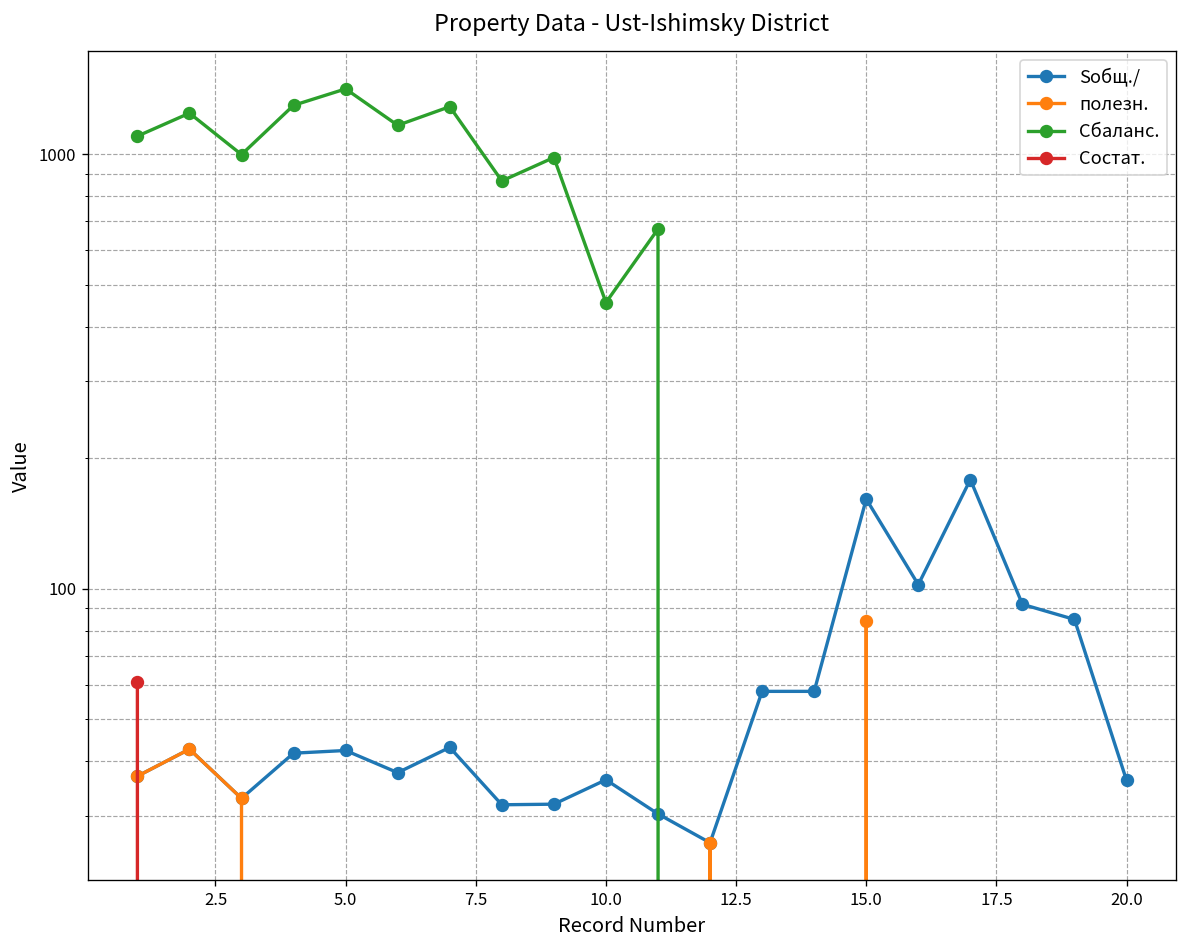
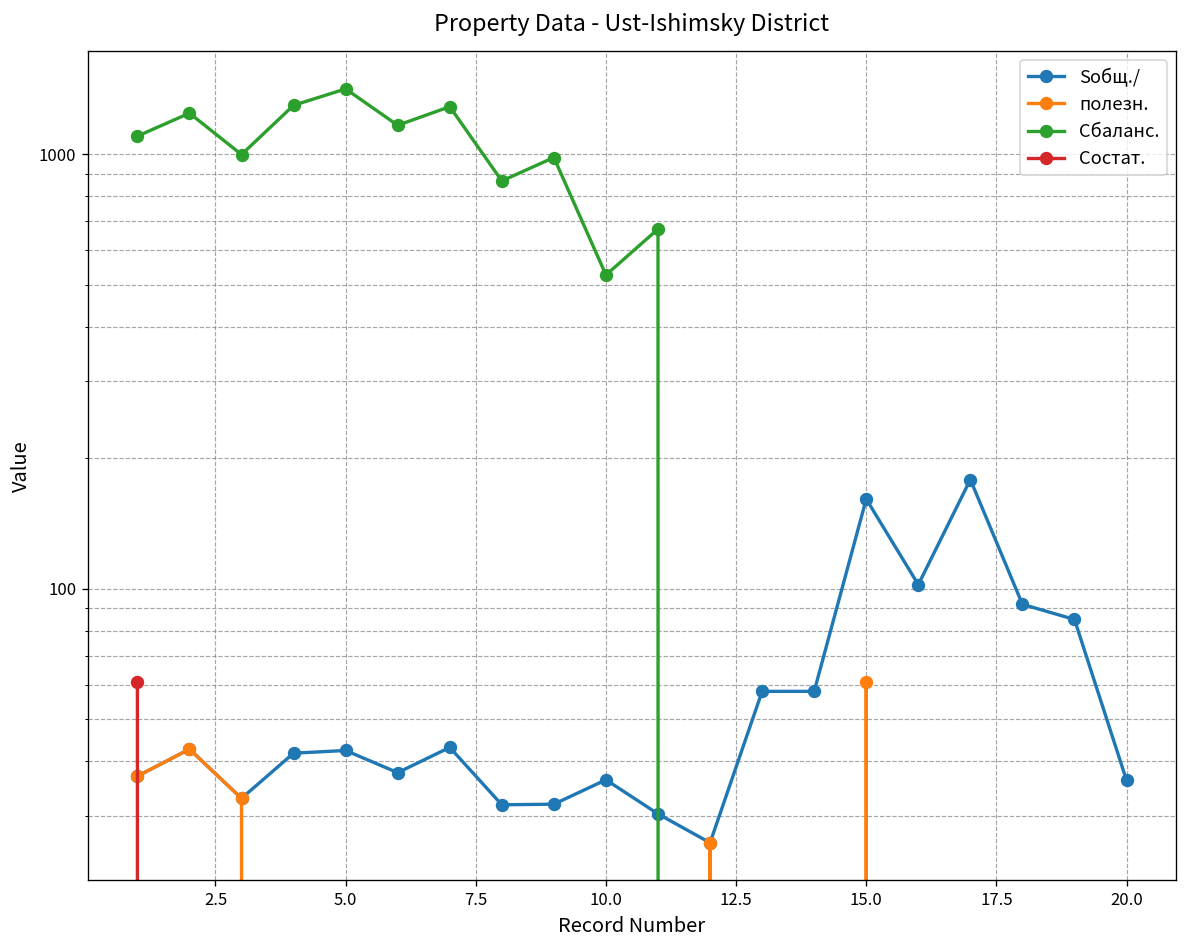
  {
    "Sобщ./": {
      "5.0": 42,
      "10.0": 36,
      "15.0": 160,
      "20.0": 36
    },
    "полезн.": {
-     "15.0": 84
+     "15.0": 61
    },
    "Cбаланс.": {
      "5.0": 1410,
-     "10.0": 460
+     "10.0": 530
    }
  }
